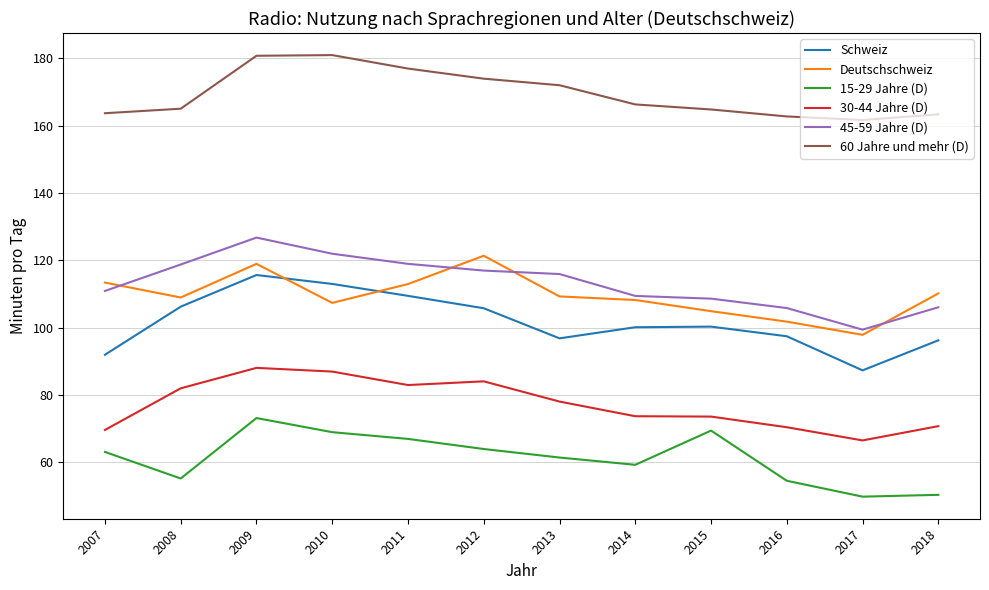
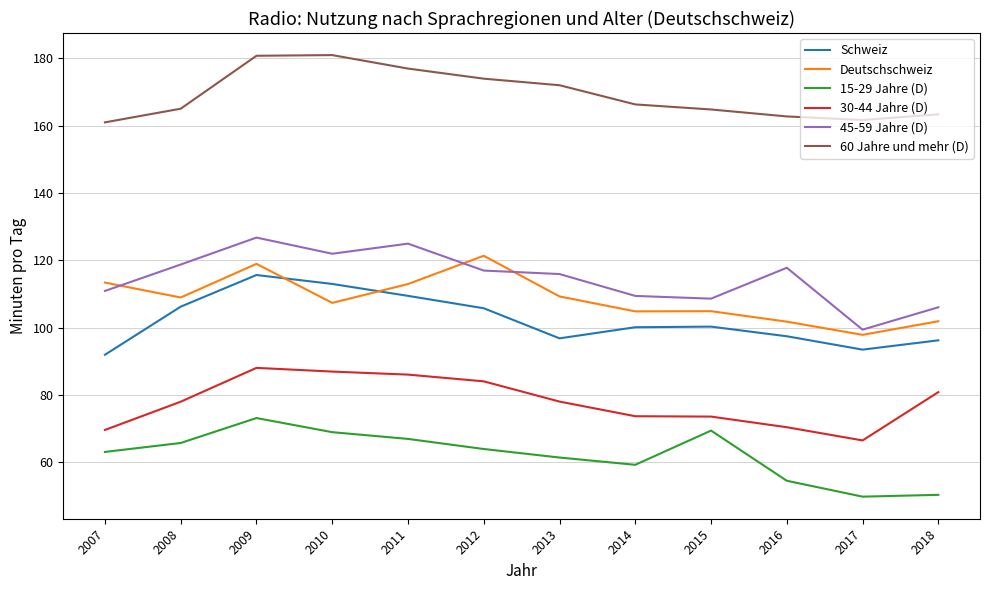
  {
    "Schweiz": {
      "2007": 92,
      "2008": 106,
      "2009": 116,
      "2010": 113,
      "2011": 109,
      "2012": 106,
      "2013": 97,
      "2014": 100,
      "2015": 100,
      "2016": 97,
-     "2017": 87,
+     "2017": 94,
      "2018": 96
    },
    "Deutschschweiz": {
      "2007": 113,
      "2008": 109,
      "2009": 119,
      "2010": 107,
      "2011": 113,
      "2012": 121,
      "2013": 109,
-     "2014": 108,
+     "2014": 105,
      "2015": 105,
      "2016": 102,
      "2017": 98,
-     "2018": 110
+     "2018": 102
    },
    "15-29 Jahre (D)": {
      "2007": 63,
-     "2008": 55,
+     "2008": 66,
      "2009": 73,
      "2010": 69,
      "2011": 67,
      "2012": 64,
      "2013": 61,
      "2014": 59,
      "2015": 69,
      "2016": 55,
      "2017": 50,
      "2018": 50
    },
    "30-44 Jahre (D)": {
      "2007": 70,
-     "2008": 82,
+     "2008": 78,
      "2009": 88,
      "2010": 87,
-     "2011": 83,
+     "2011": 86,
      "2012": 84,
      "2013": 78,
      "2014": 74,
      "2015": 74,
      "2016": 70,
      "2017": 67,
-     "2018": 71
+     "2018": 81
    },
    "45-59 Jahre (D)": {
      "2007": 111,
      "2008": 119,
      "2009": 127,
      "2010": 122,
-     "2011": 119,
+     "2011": 125,
      "2012": 117,
      "2013": 116,
      "2014": 109,
      "2015": 109,
-     "2016": 106,
+     "2016": 118,
      "2017": 99,
      "2018": 106
    },
    "60 Jahre und mehr (D)": {
-     "2007": 164,
+     "2007": 161,
      "2008": 165,
      "2009": 181,
      "2010": 181,
      "2011": 177,
      "2012": 174,
      "2013": 172,
      "2014": 166,
      "2015": 165,
      "2016": 163
    }
  }
